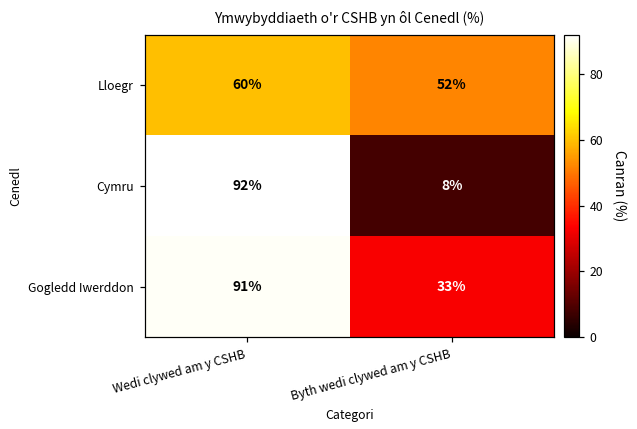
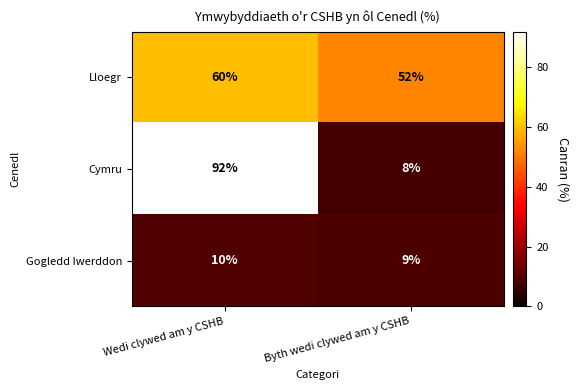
  {
    "Lloegr": {
      "Wedi clywed am y CSHB": "60%",
      "Byth wedi clywed am y CSHB": "52%"
    },
    "Cymru": {
      "Wedi clywed am y CSHB": "92%",
      "Byth wedi clywed am y CSHB": "8%"
    },
    "Gogledd Iwerddon": {
-     "Wedi clywed am y CSHB": "91%",
-     "Byth wedi clywed am y CSHB": "33%"
+     "Wedi clywed am y CSHB": "10%",
+     "Byth wedi clywed am y CSHB": "9%"
    }
  }
